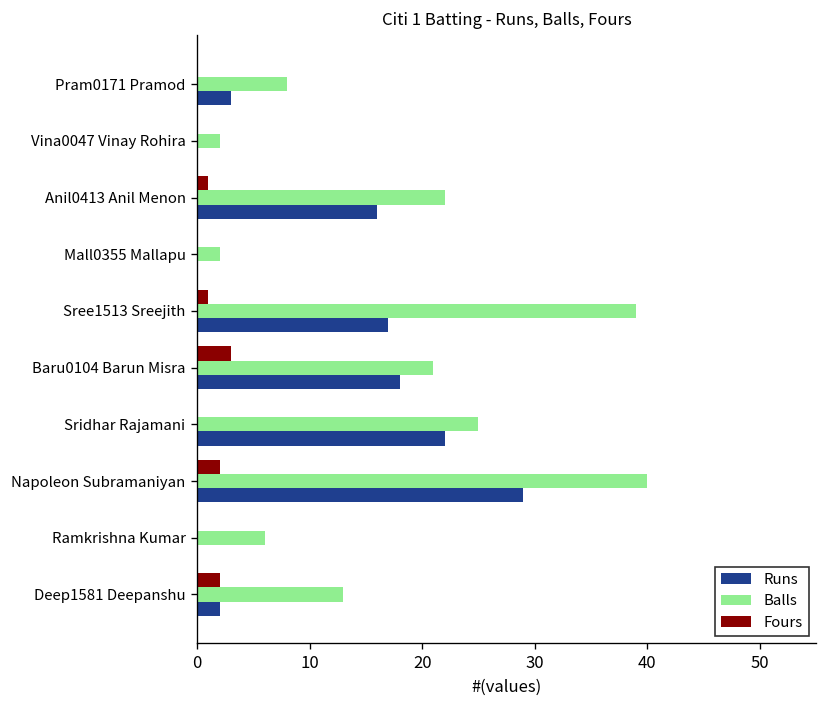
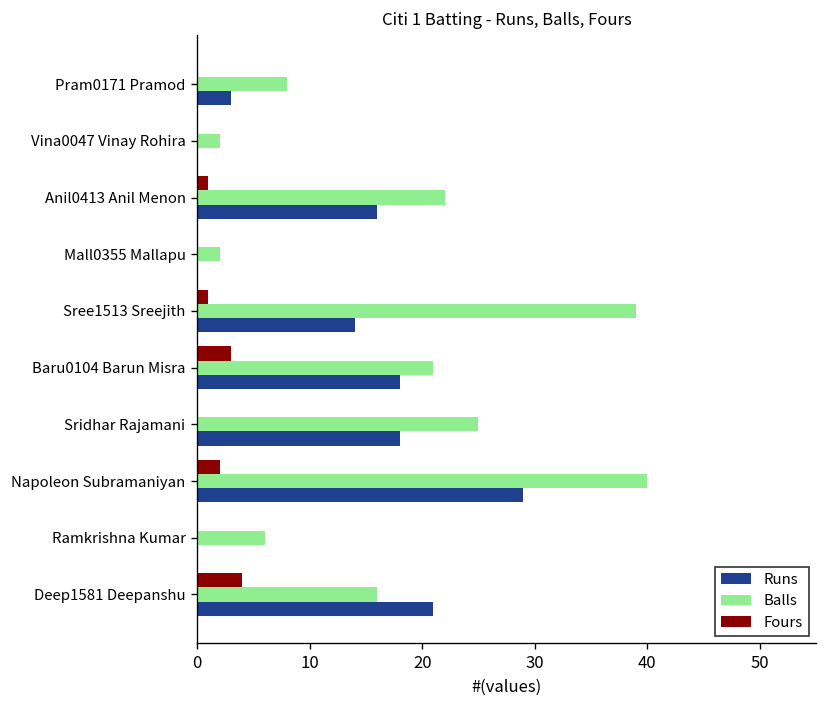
  {
    "Runs": {
      "Pram0171 Pramod": 3,
      "Vina0047 Vinay Rohira": 0,
      "Anil0413 Anil Menon": 16,
      "Mall0355 Mallapu": 0,
-     "Sree1513 Sreejith": 17,
+     "Sree1513 Sreejith": 14,
      "Baru0104 Barun Misra": 18,
-     "Sridhar Rajamani": 22,
+     "Sridhar Rajamani": 18,
      "Napoleon Subramaniyan": 29,
      "Ramkrishna Kumar": 0,
-     "Deep1581 Deepanshu": 2
+     "Deep1581 Deepanshu": 21
    },
    "Balls": {
      "Pram0171 Pramod": 8,
      "Vina0047 Vinay Rohira": 2,
      "Anil0413 Anil Menon": 22,
      "Mall0355 Mallapu": 2,
      "Sree1513 Sreejith": 39,
      "Baru0104 Barun Misra": 21,
      "Sridhar Rajamani": 25,
      "Napoleon Subramaniyan": 40,
      "Ramkrishna Kumar": 6,
-     "Deep1581 Deepanshu": 13
+     "Deep1581 Deepanshu": 16
    },
    "Fours": {
      "Pram0171 Pramod": 0,
      "Vina0047 Vinay Rohira": 0,
      "Anil0413 Anil Menon": 1,
      "Mall0355 Mallapu": 0,
      "Sree1513 Sreejith": 1,
      "Baru0104 Barun Misra": 3,
      "Sridhar Rajamani": 0,
      "Napoleon Subramaniyan": 2,
      "Ramkrishna Kumar": 0,
-     "Deep1581 Deepanshu": 2
+     "Deep1581 Deepanshu": 4
    }
  }
